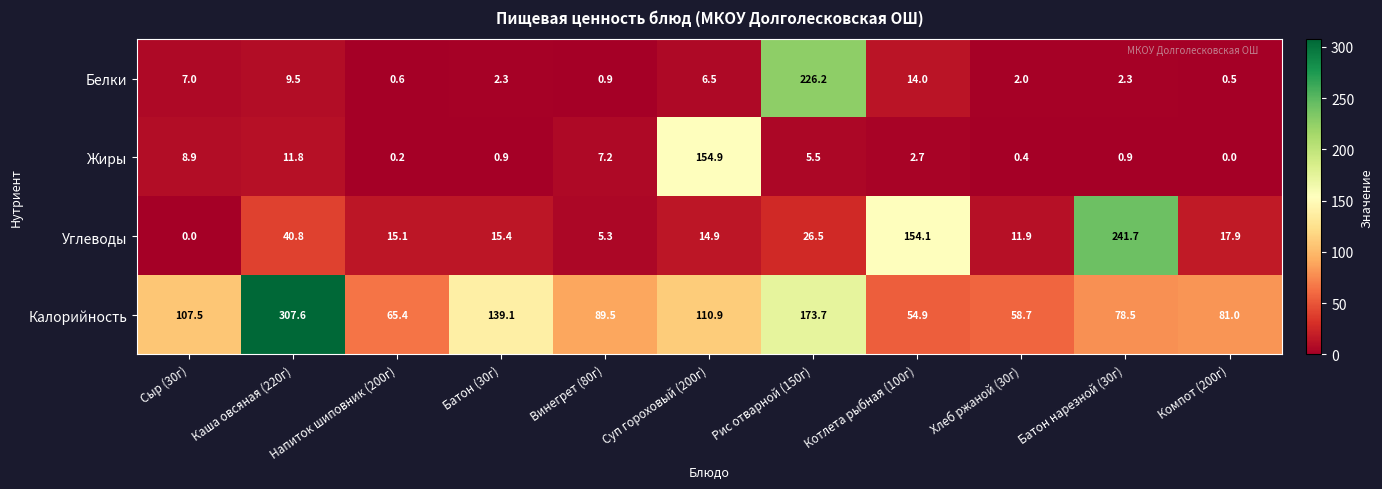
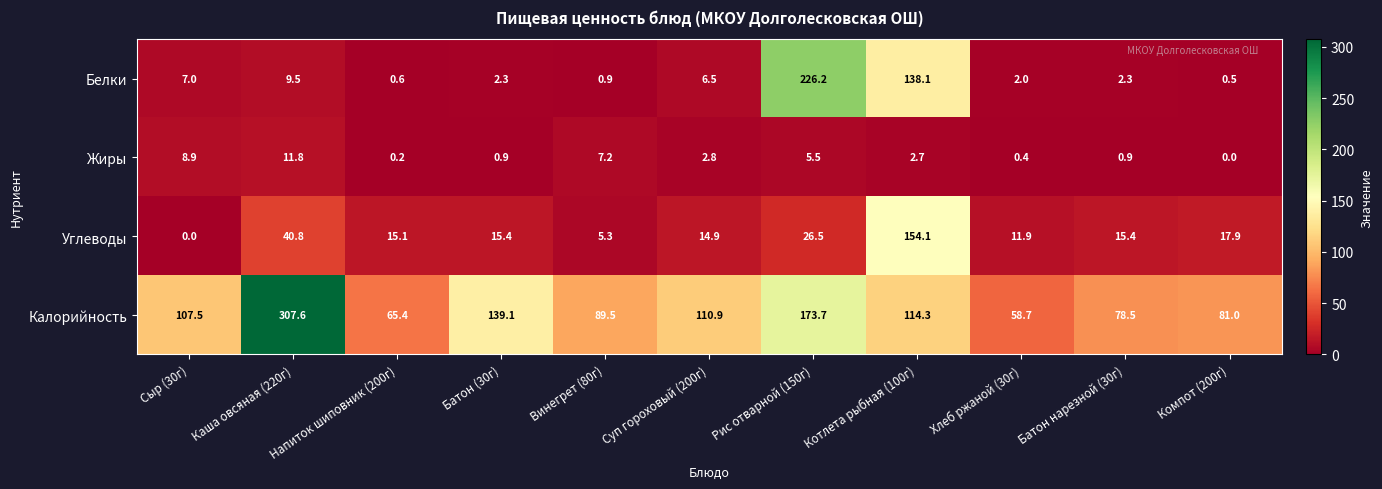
  {
    "Белки": {
      "Сыр (30г)": 7.0,
      "Каша овсяная (220г)": 9.5,
      "Напиток шиповник (200г)": 0.6,
      "Батон (30г)": 2.3,
      "Винегрет (80г)": 0.9,
      "Суп гороховый (200г)": 6.5,
      "Рис отварной (150г)": 226.2,
-     "Котлета рыбная (100г)": 14.0,
+     "Котлета рыбная (100г)": 138.1,
      "Хлеб ржаной (30г)": 2.0,
      "Батон нарезной (30г)": 2.3
    },
    "Жиры": {
      "Сыр (30г)": 8.9,
      "Каша овсяная (220г)": 11.8,
      "Напиток шиповник (200г)": 0.2,
      "Батон (30г)": 0.9,
      "Винегрет (80г)": 7.2,
-     "Суп гороховый (200г)": 154.9,
+     "Суп гороховый (200г)": 2.8,
      "Рис отварной (150г)": 5.5,
      "Котлета рыбная (100г)": 2.7,
      "Хлеб ржаной (30г)": 0.4,
      "Батон нарезной (30г)": 0.9,
      "Компот (200г)": 0.0
    },
    "Углеводы": {
      "Сыр (30г)": 0.0,
      "Каша овсяная (220г)": 40.8,
      "Напиток шиповник (200г)": 15.1,
      "Батон (30г)": 15.4,
      "Винегрет (80г)": 5.3,
      "Суп гороховый (200г)": 14.9,
      "Рис отварной (150г)": 26.5,
      "Котлета рыбная (100г)": 154.1,
      "Хлеб ржаной (30г)": 11.9,
-     "Батон нарезной (30г)": 241.7,
+     "Батон нарезной (30г)": 15.4,
      "Компот (200г)": 17.9
    },
    "Калорийность": {
      "Сыр (30г)": 107.5,
      "Каша овсяная (220г)": 307.6,
      "Напиток шиповник (200г)": 65.4,
      "Батон (30г)": 139.1,
      "Винегрет (80г)": 89.5,
      "Суп гороховый (200г)": 110.9,
      "Рис отварной (150г)": 173.7,
-     "Котлета рыбная (100г)": 54.9,
+     "Котлета рыбная (100г)": 114.3,
      "Хлеб ржаной (30г)": 58.7,
      "Батон нарезной (30г)": 78.5,
      "Компот (200г)": 81.0
    }
  }
